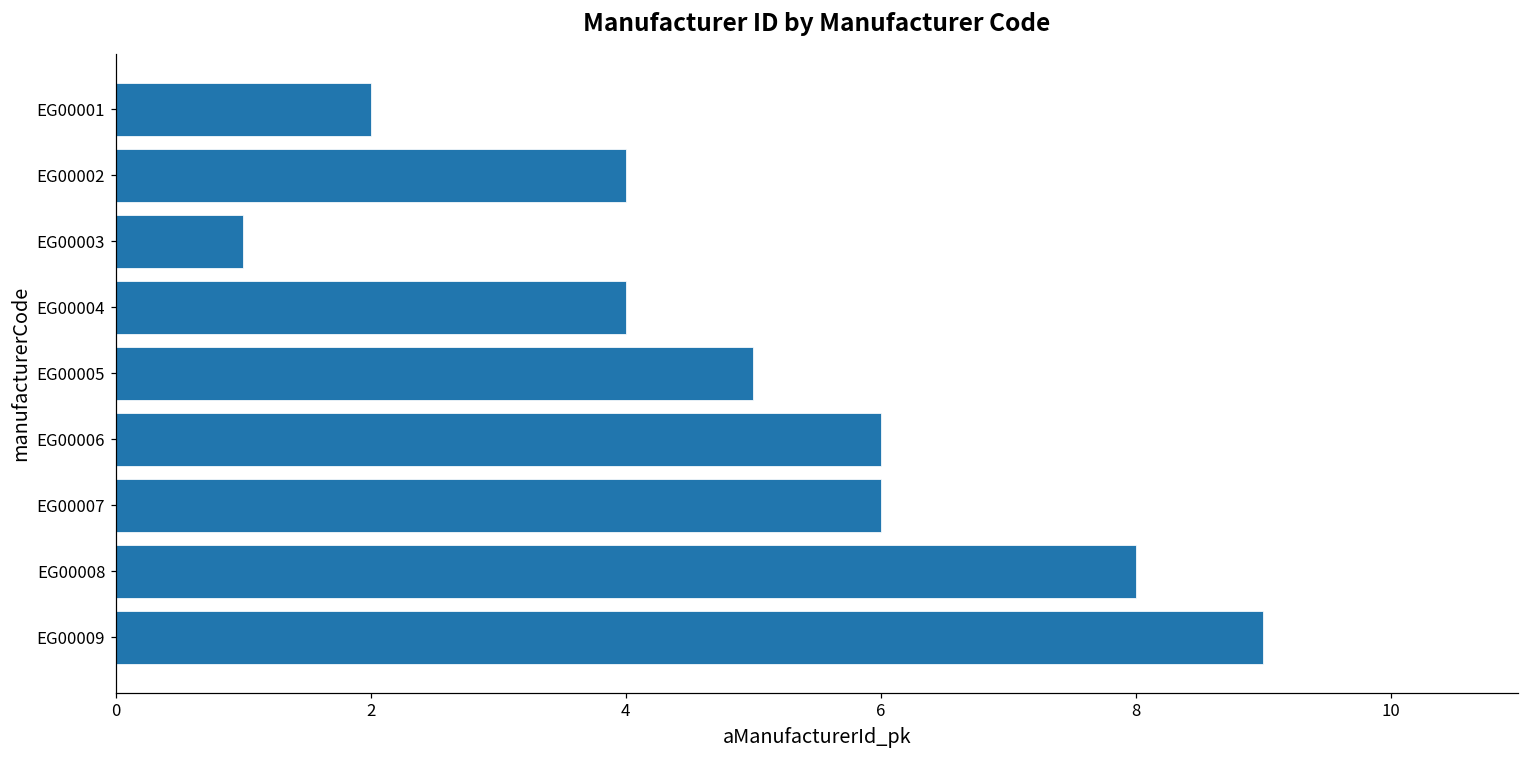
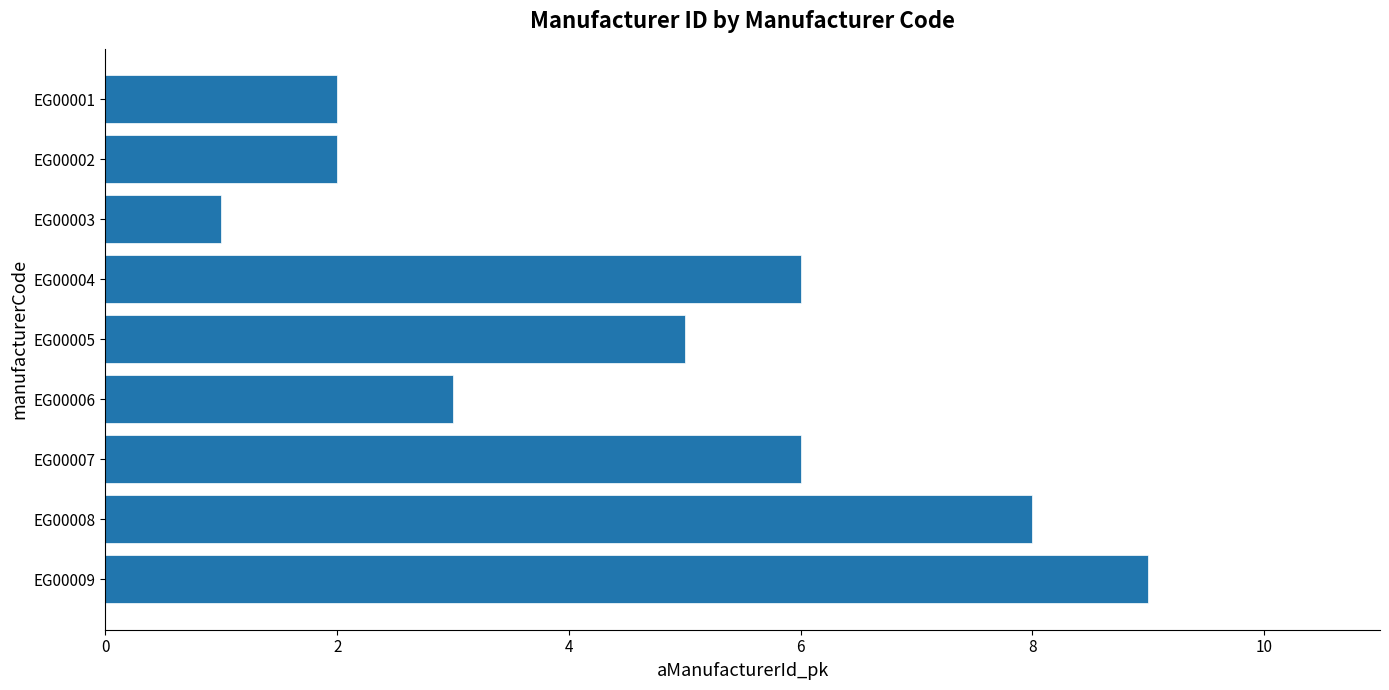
  {
    "EG00001": 2,
-   "EG00002": 4,
+   "EG00002": 2,
    "EG00003": 1,
-   "EG00004": 4,
+   "EG00004": 6,
    "EG00005": 5,
-   "EG00006": 6,
+   "EG00006": 3,
    "EG00007": 6,
    "EG00008": 8,
    "EG00009": 9
  }
